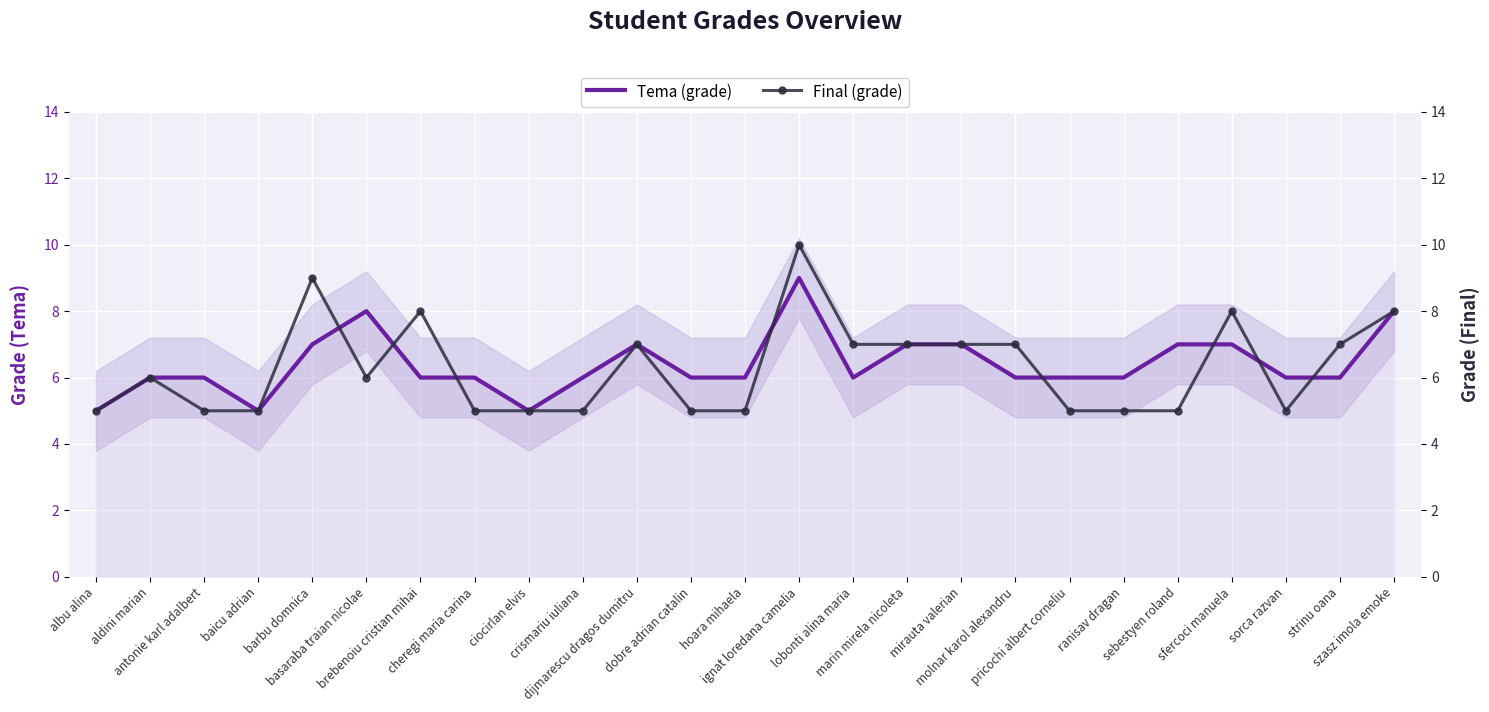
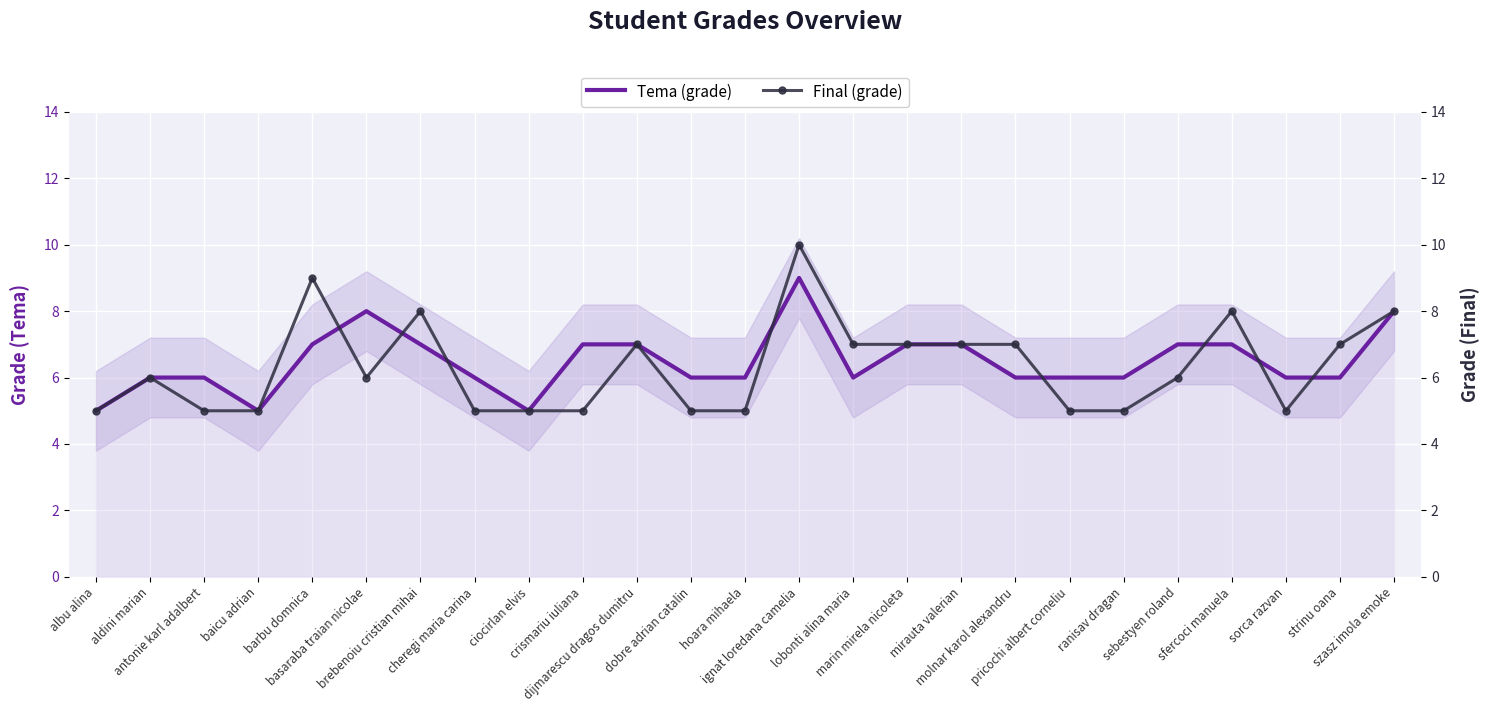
  {
    "Tema (grade)": {
      "albu alina": 5,
      "aldini marian": 6,
      "antonie karl adalbert": 6,
      "baicu adrian": 5,
      "barbu domnica": 7,
      "basaraba traian nicolae": 8,
-     "brebenoiu cristian mihai": 6,
+     "brebenoiu cristian mihai": 7,
      "cheregi maria carina": 6,
      "ciocirlan elvis": 5,
-     "crismariu iuliana": 6,
+     "crismariu iuliana": 7,
      "dijmarescu dragos dumitru": 7,
      "dobre adrian catalin": 6,
      "hoara mihaela": 6,
      "ignat loredana camelia": 9,
      "lobonti alina maria": 6,
      "marin mirela nicoleta": 7,
      "mirauta valerian": 7,
      "molnar karol alexandru": 6,
      "pricochi albert corneliu": 6,
      "ranisav dragan": 6,
      "sebestyen roland": 7,
      "sfercoci manuela": 7,
      "sorca razvan": 6,
      "strinu oana": 6,
      "szasz imola emoke": 8
    },
    "Final (grade)": {
      "albu alina": 5,
      "aldini marian": 6,
      "antonie karl adalbert": 5,
      "baicu adrian": 5,
      "barbu domnica": 9,
      "basaraba traian nicolae": 6,
      "brebenoiu cristian mihai": 8,
      "cheregi maria carina": 5,
      "ciocirlan elvis": 5,
      "crismariu iuliana": 5,
      "dijmarescu dragos dumitru": 7,
      "dobre adrian catalin": 5,
      "hoara mihaela": 5,
      "ignat loredana camelia": 10,
      "lobonti alina maria": 7,
      "marin mirela nicoleta": 7,
      "mirauta valerian": 7,
      "molnar karol alexandru": 7,
      "pricochi albert corneliu": 5,
      "ranisav dragan": 5,
-     "sebestyen roland": 5,
+     "sebestyen roland": 6,
      "sfercoci manuela": 8,
      "sorca razvan": 5,
      "strinu oana": 7,
      "szasz imola emoke": 8
    }
  }
